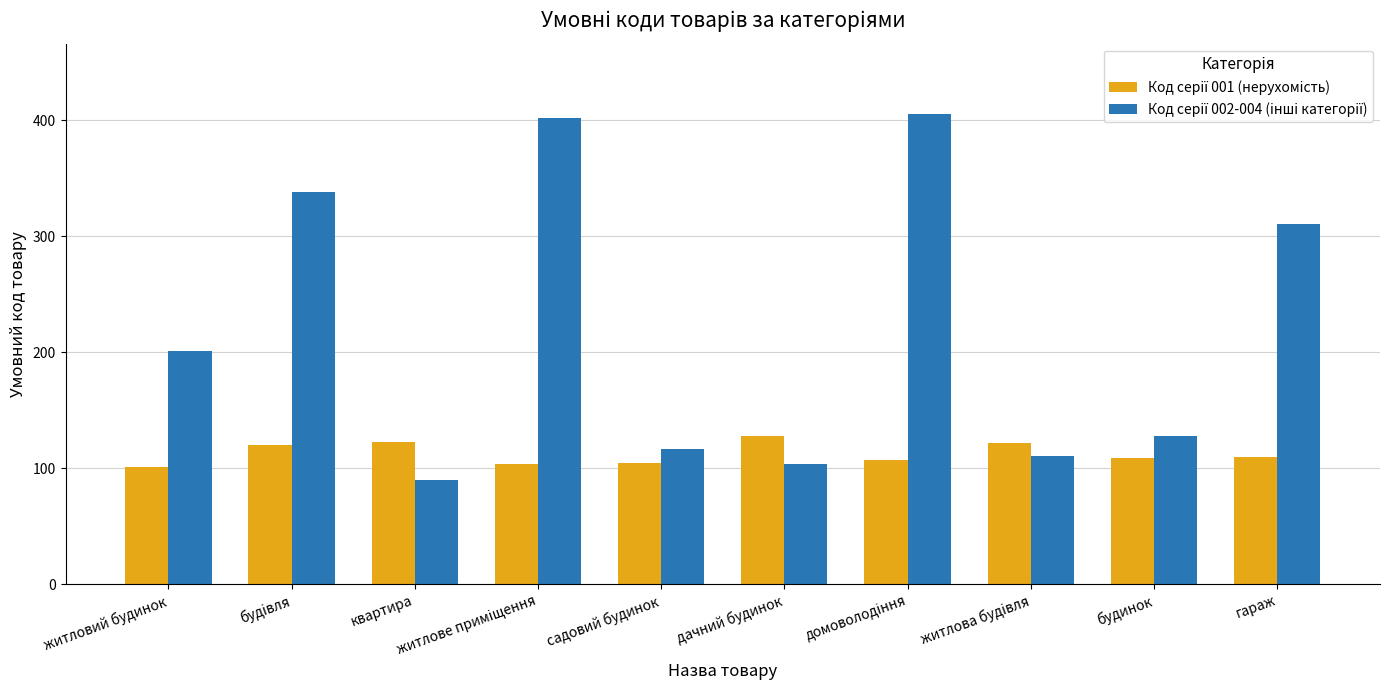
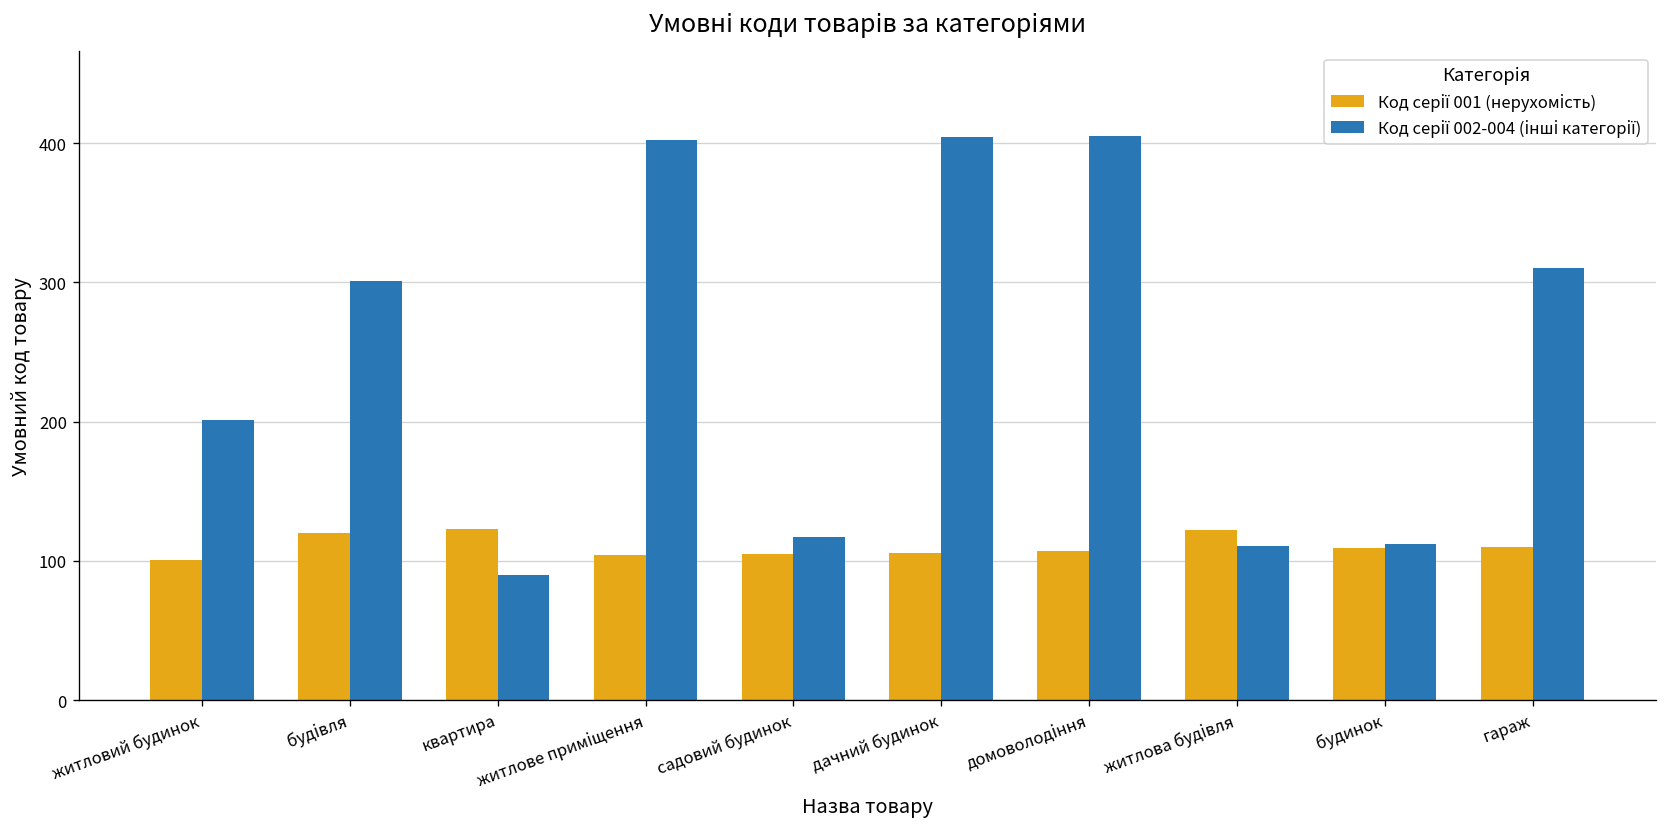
  {
    "Код серії 001 (нерухомість)": {
      "житловий будинок": 101,
      "будівля": 120,
      "квартира": 123,
      "житлове приміщення": 104,
      "садовий будинок": 105,
-     "дачний будинок": 128,
+     "дачний будинок": 106,
      "домоволодіння": 107,
      "житлова будівля": 122,
      "будинок": 109,
      "гараж": 110
    },
    "Код серії 002-004 (інші категорії)": {
      "житловий будинок": 201,
-     "будівля": 338,
+     "будівля": 301,
      "квартира": 90,
      "житлове приміщення": 402,
      "садовий будинок": 117,
-     "дачний будинок": 104,
+     "дачний будинок": 404,
      "домоволодіння": 405,
      "житлова будівля": 111,
-     "будинок": 128,
+     "будинок": 112,
      "гараж": 310
    }
  }
